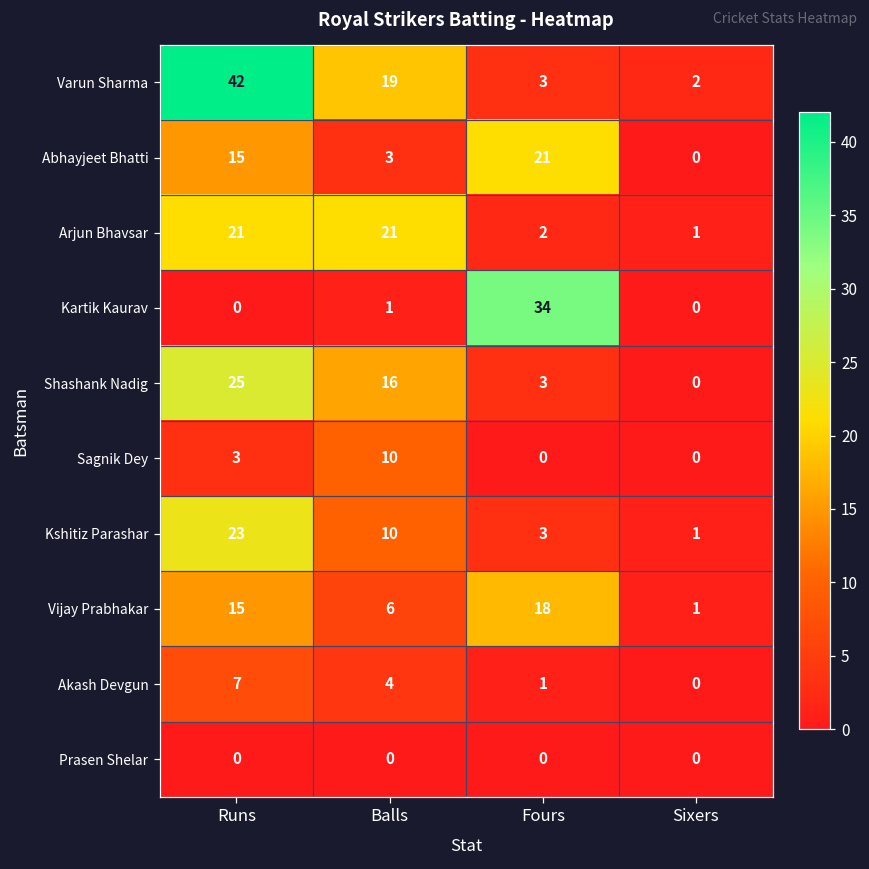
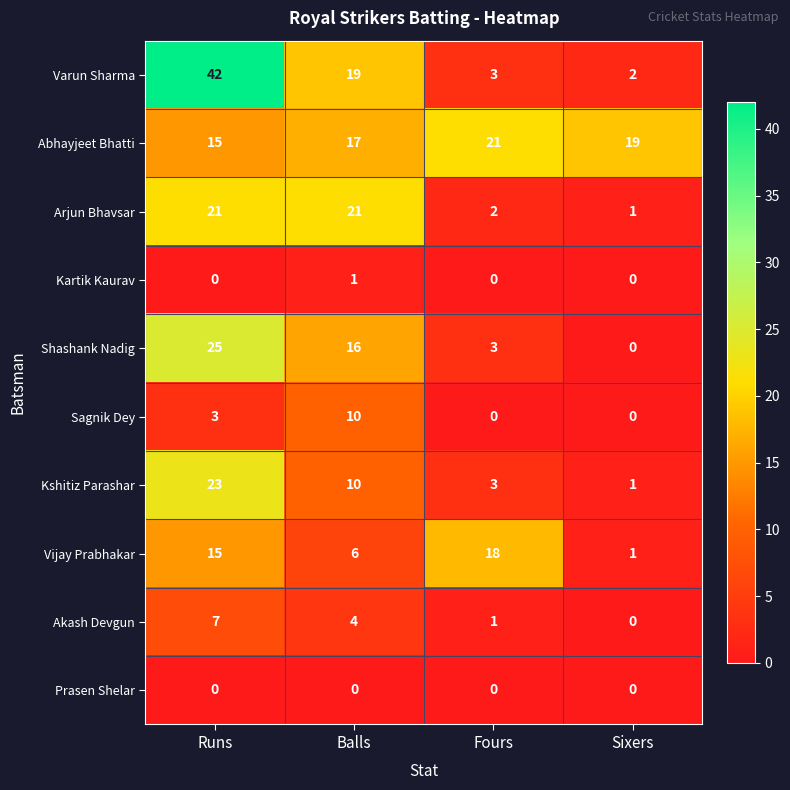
  {
    "Varun Sharma": {
      "Runs": 42,
      "Balls": 19,
      "Fours": 3,
      "Sixers": 2
    },
    "Abhayjeet Bhatti": {
      "Runs": 15,
-     "Balls": 3,
+     "Balls": 17,
      "Fours": 21,
-     "Sixers": 0
+     "Sixers": 19
    },
    "Arjun Bhavsar": {
      "Runs": 21,
      "Balls": 21,
      "Fours": 2,
      "Sixers": 1
    },
    "Kartik Kaurav": {
      "Runs": 0,
      "Balls": 1,
-     "Fours": 34,
+     "Fours": 0,
      "Sixers": 0
    },
    "Shashank Nadig": {
      "Runs": 25,
      "Balls": 16,
      "Fours": 3,
      "Sixers": 0
    },
    "Sagnik Dey": {
      "Runs": 3,
      "Balls": 10,
      "Fours": 0,
      "Sixers": 0
    },
    "Kshitiz Parashar": {
      "Runs": 23,
      "Balls": 10,
      "Fours": 3,
      "Sixers": 1
    },
    "Vijay Prabhakar": {
      "Runs": 15,
      "Balls": 6,
      "Fours": 18,
      "Sixers": 1
    },
    "Akash Devgun": {
      "Runs": 7,
      "Balls": 4,
      "Fours": 1,
      "Sixers": 0
    },
    "Prasen Shelar": {
      "Runs": 0,
      "Balls": 0,
      "Fours": 0,
      "Sixers": 0
    }
  }
